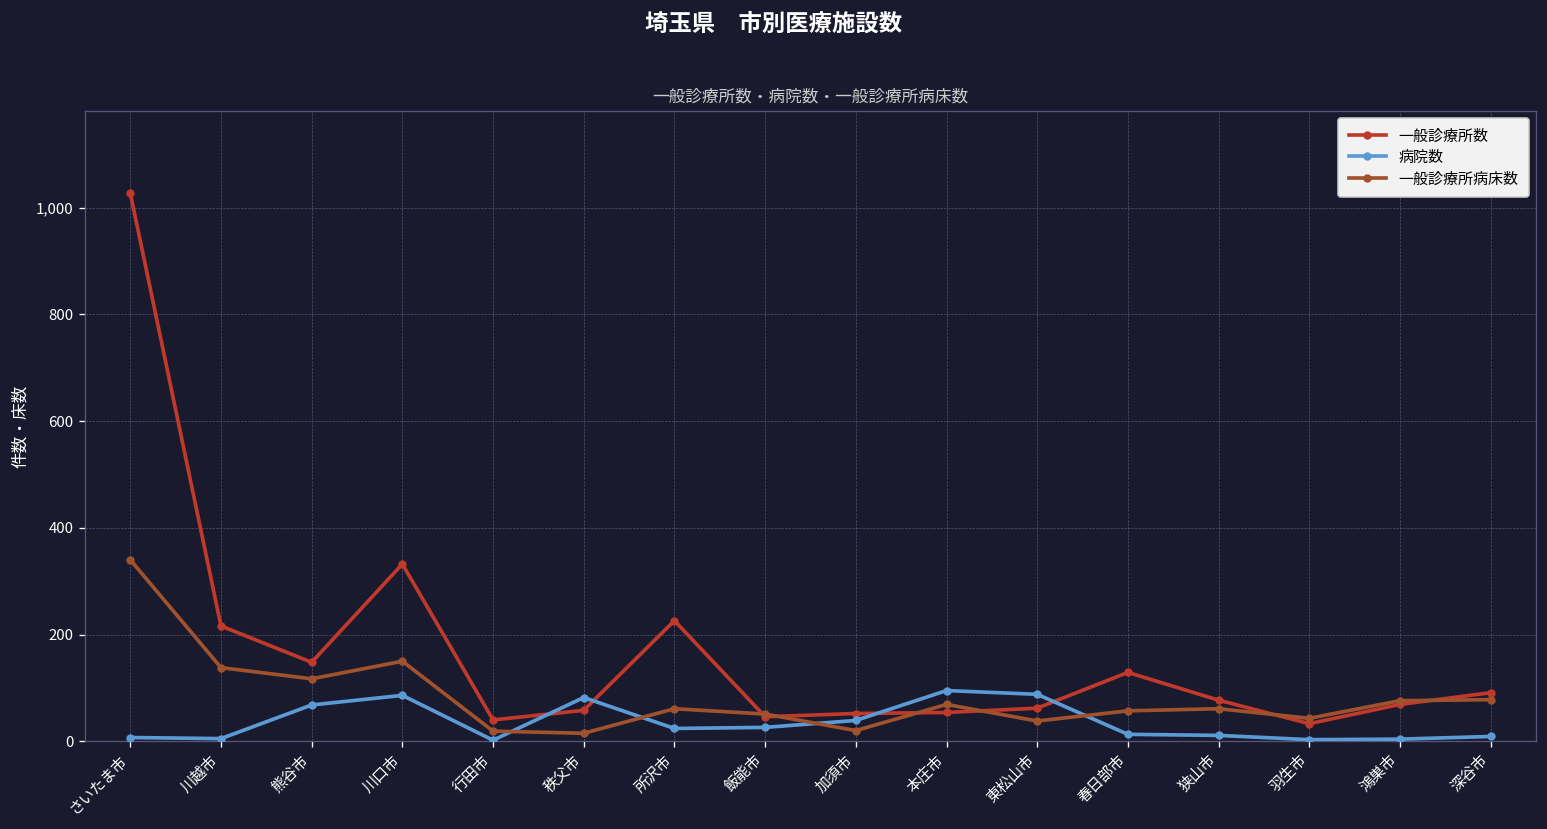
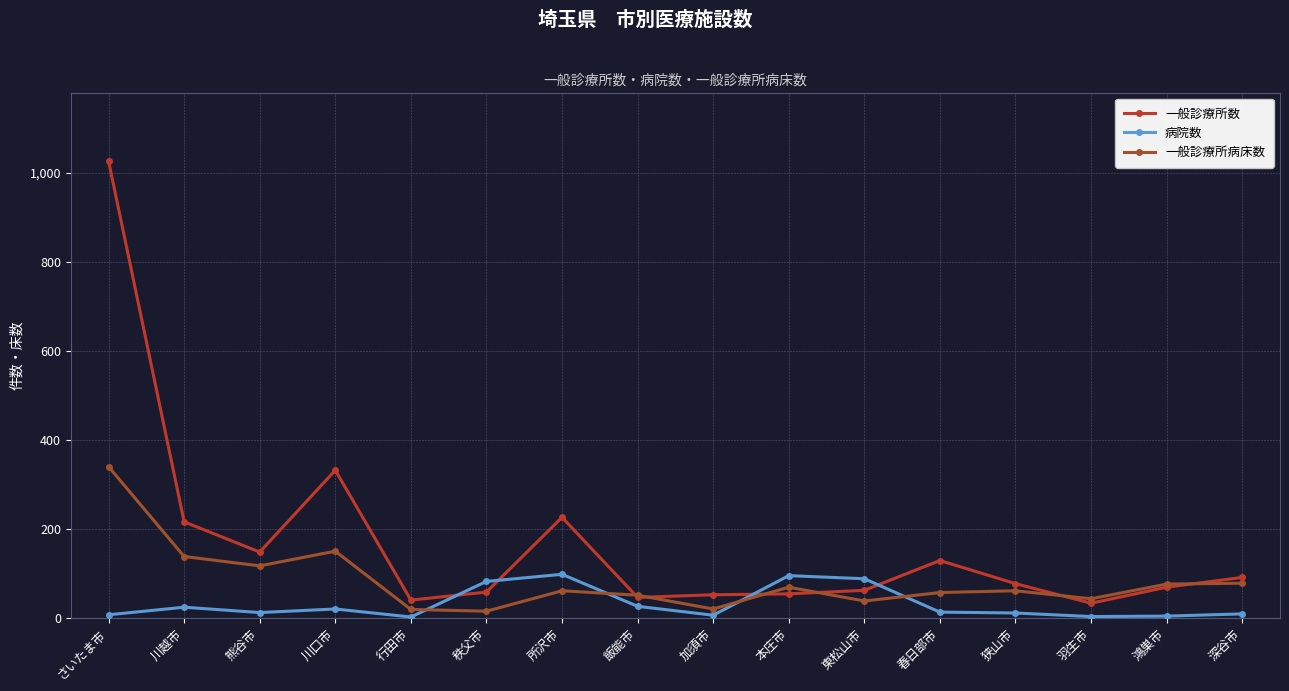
  {
    "病院数": {
      "さいたま市": 10,
-     "川越市": 10,
-     "熊谷市": 70,
-     "川口市": 90,
+     "川越市": 20,
+     "熊谷市": 10,
+     "川口市": 20,
      "行田市": 0,
      "秩父市": 80,
-     "所沢市": 20,
+     "所沢市": 100,
      "飯能市": 30,
-     "加須市": 40,
+     "加須市": 10,
      "本庄市": 100,
      "東松山市": 90,
      "春日部市": 10,
      "狭山市": 10,
      "羽生市": 0,
      "鴻巣市": 0,
      "深谷市": 10
    }
  }
